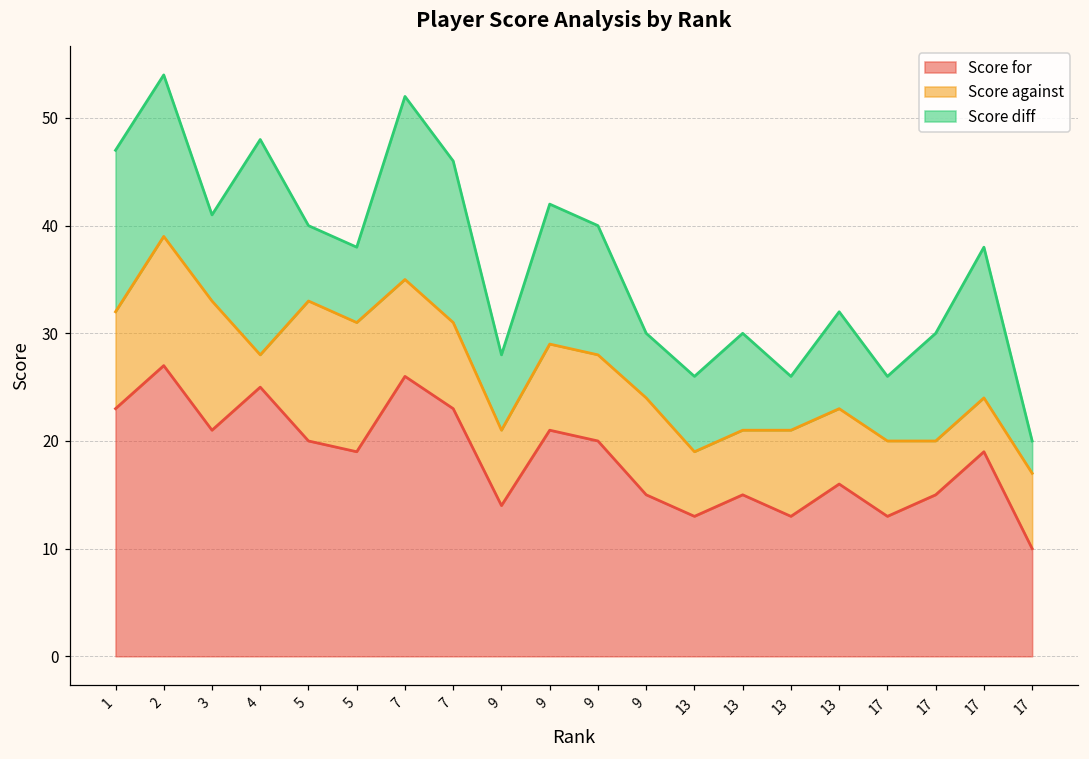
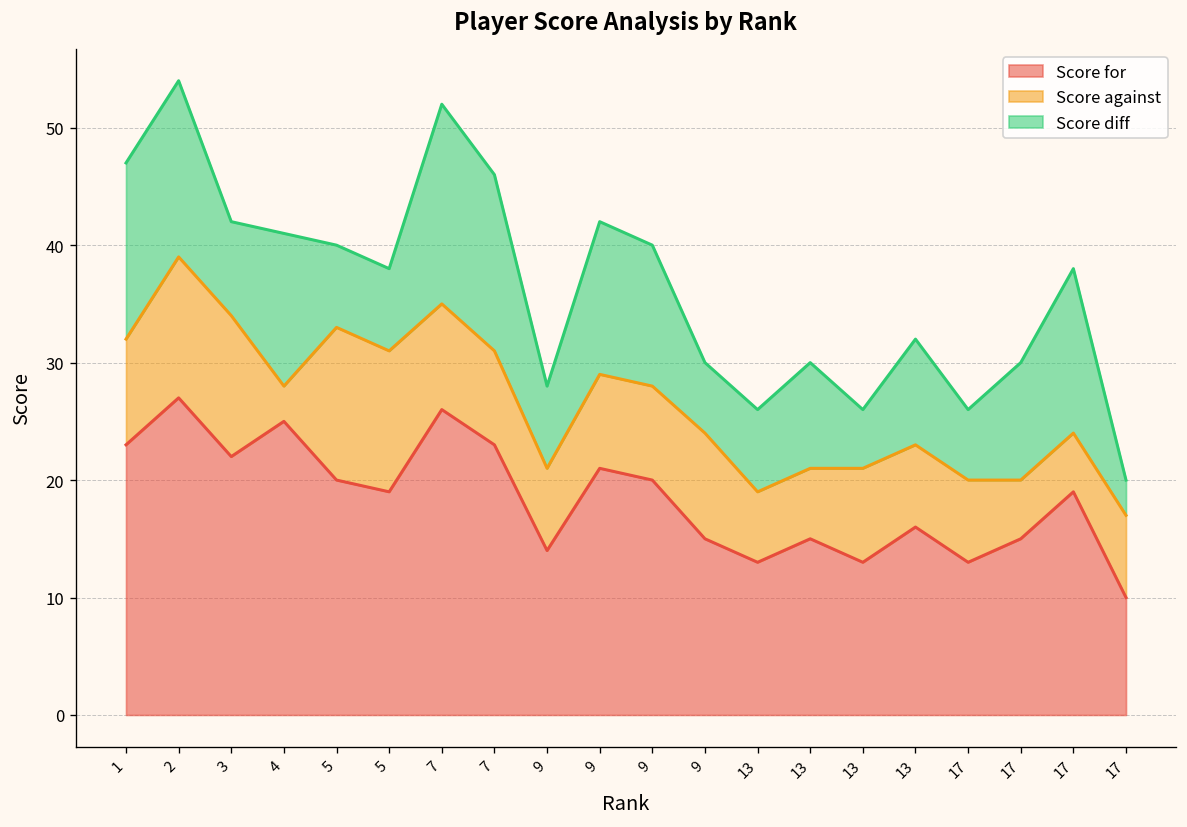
  {
    "Score for": {
      "1": 23,
      "2": 27,
-     "3": 21,
+     "3": 22,
      "4": 25
    },
    "Score against": {
      "1": 9,
      "2": 12,
      "3": 12,
      "4": 3
    },
    "Score diff": {
      "1": 15,
      "2": 15,
      "3": 8,
-     "4": 20
+     "4": 13
    }
  }
